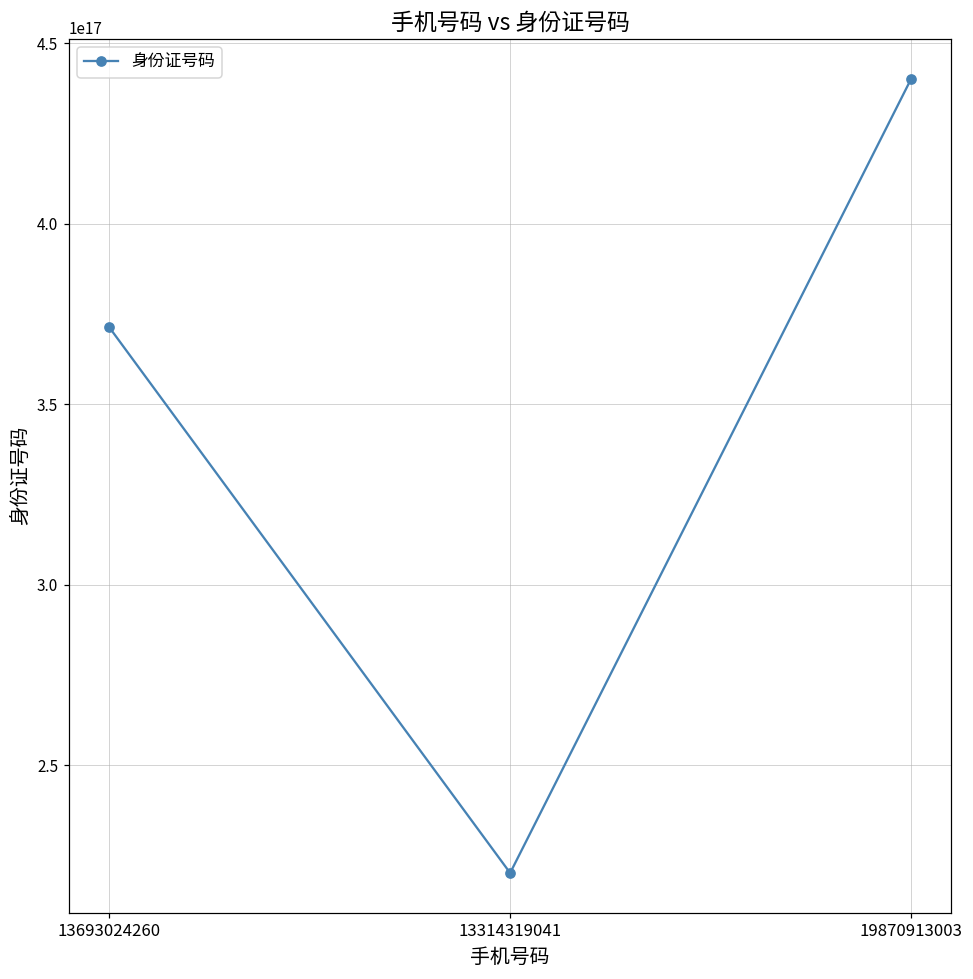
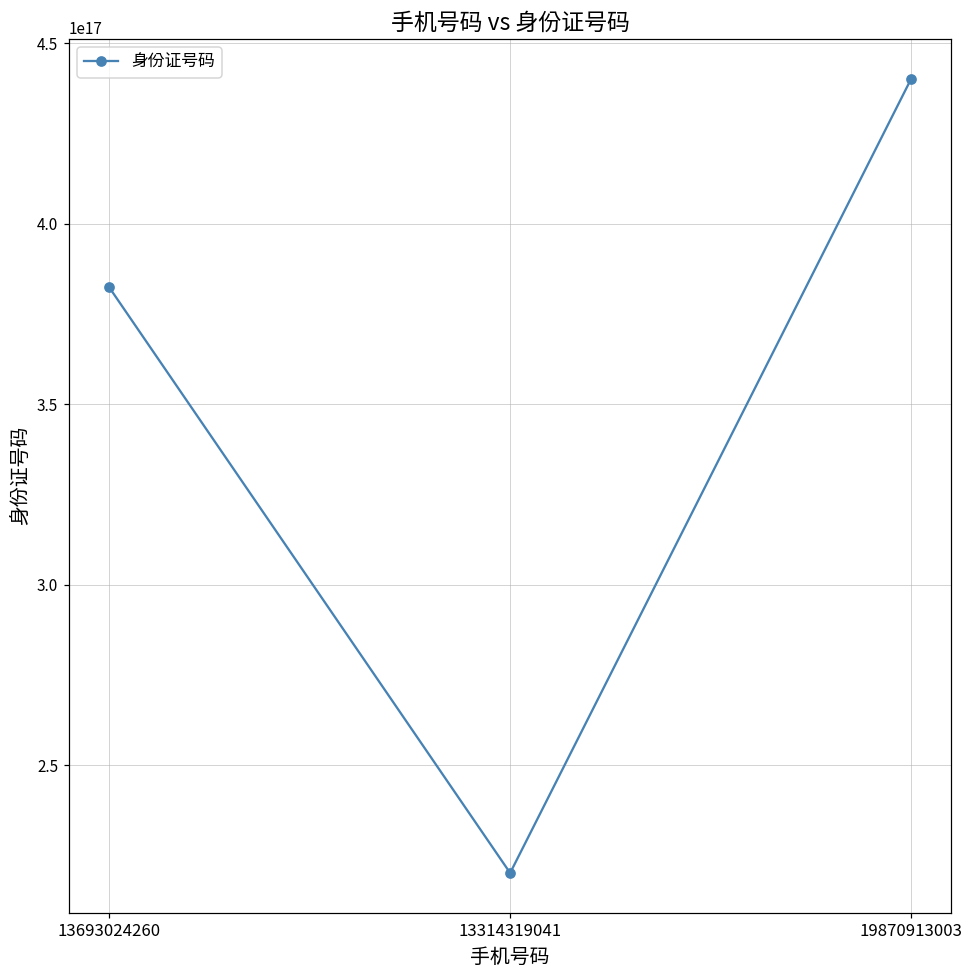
  {
-   "13693024260": 371000000000000000,
+   "13693024260": 382000000000000000,
    "13314319041": 220000000000000000,
    "19870913003": 440000000000000000
  }
